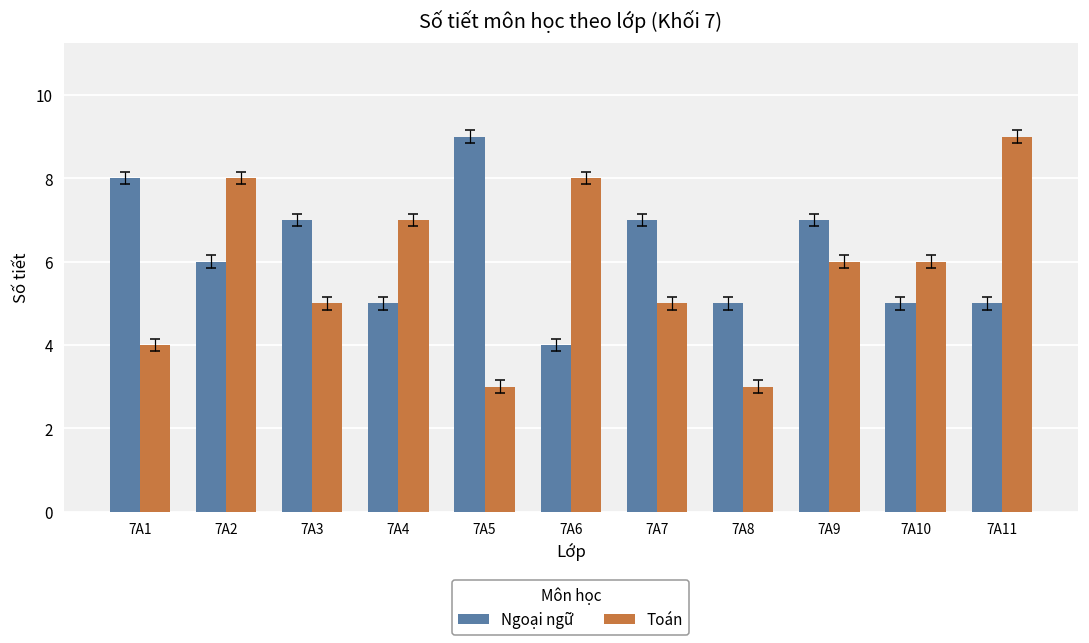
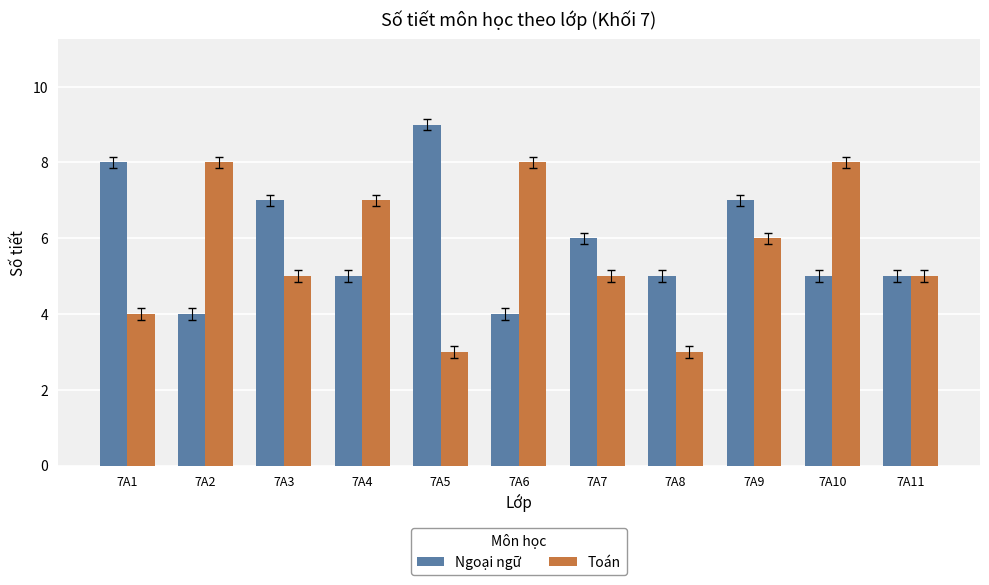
  {
    "Ngoại ngữ": {
      "7A1": 8,
-     "7A2": 6,
+     "7A2": 4,
      "7A3": 7,
      "7A4": 5,
      "7A5": 9,
      "7A6": 4,
-     "7A7": 7,
+     "7A7": 6,
      "7A8": 5,
      "7A9": 7,
      "7A10": 5,
      "7A11": 5
    },
    "Toán": {
      "7A1": 4,
      "7A2": 8,
      "7A3": 5,
      "7A4": 7,
      "7A5": 3,
      "7A6": 8,
      "7A7": 5,
      "7A8": 3,
      "7A9": 6,
-     "7A10": 6,
-     "7A11": 9
+     "7A10": 8,
+     "7A11": 5
    }
  }
